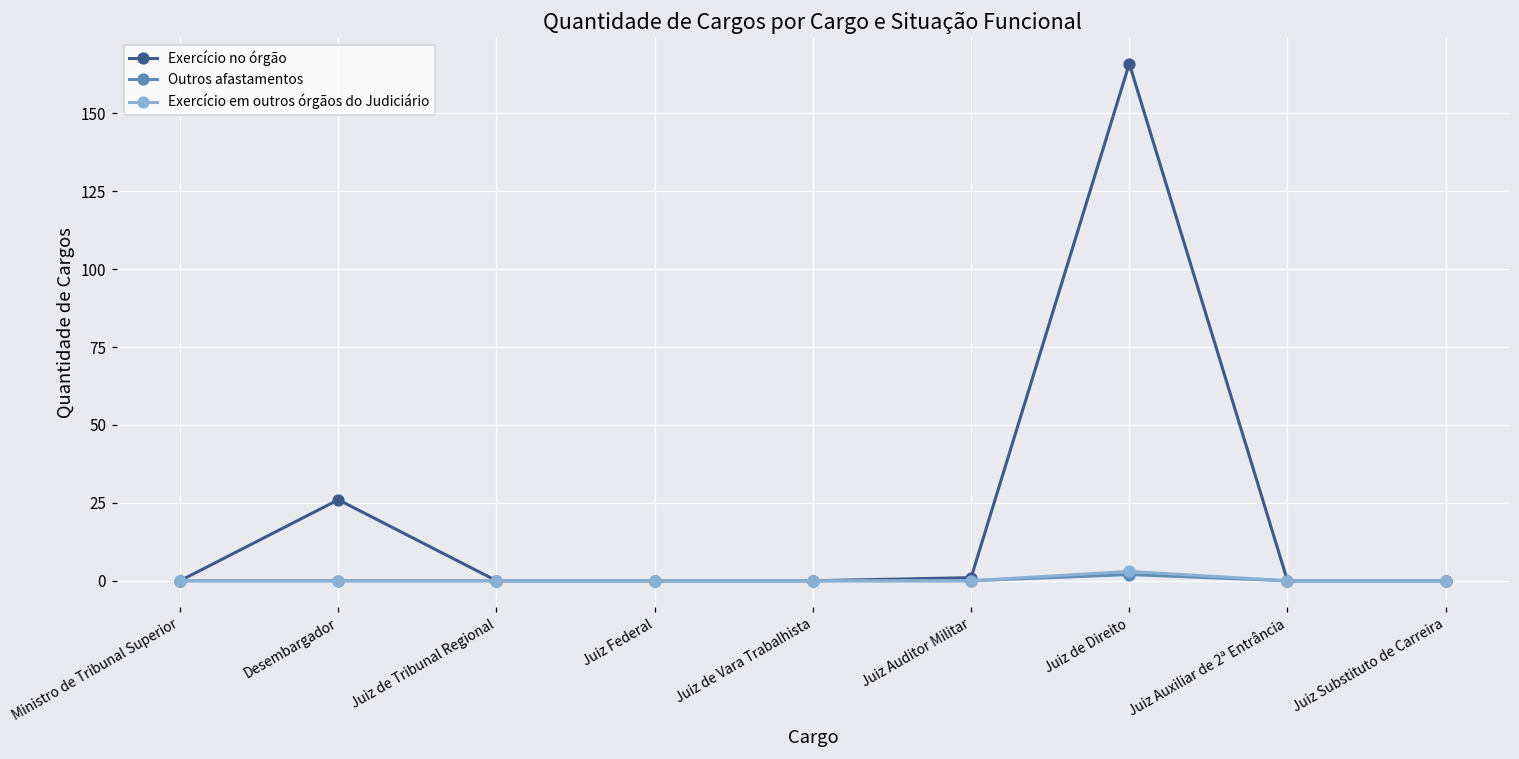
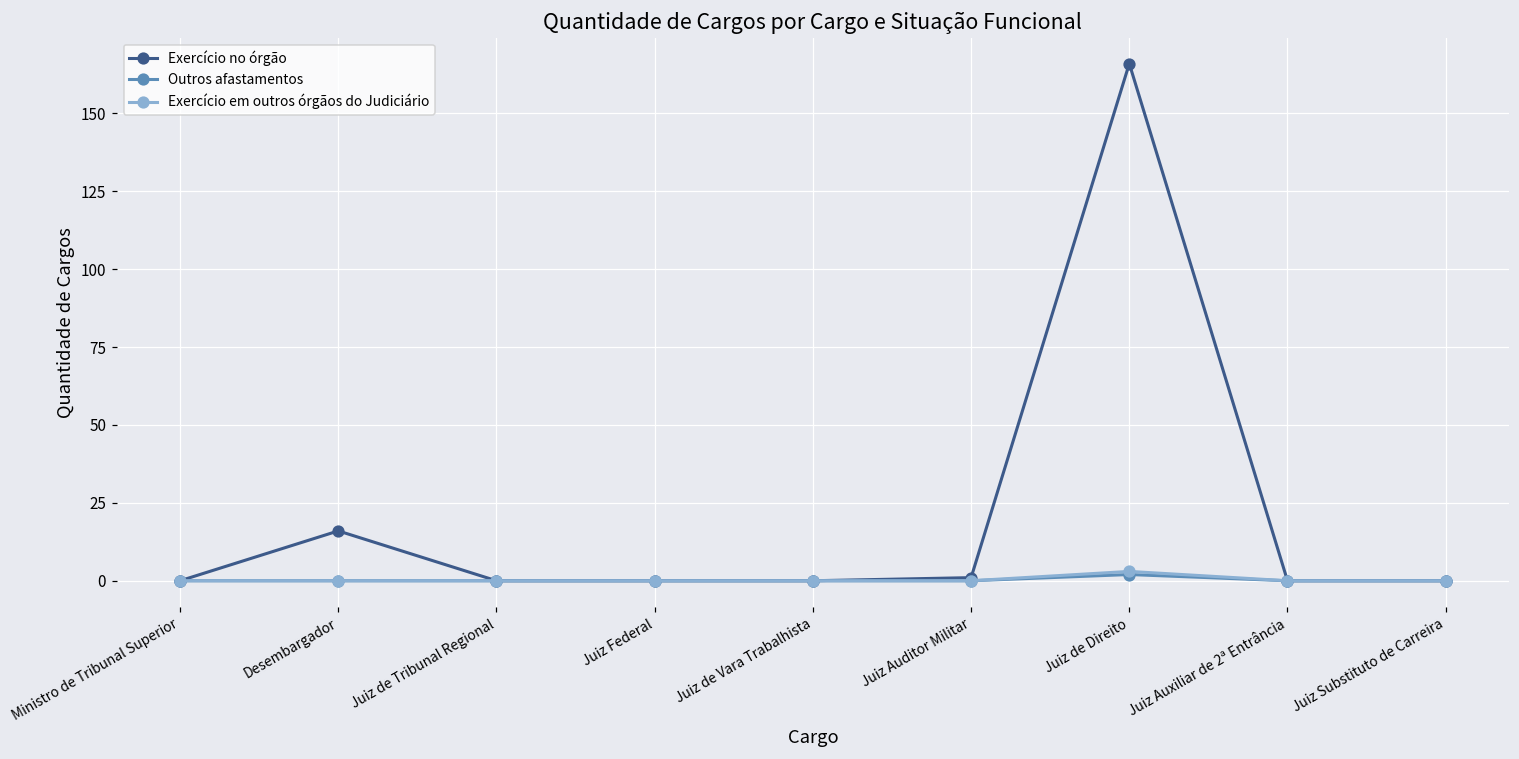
  {
    "Exercício no órgão": {
-     "Desembargador": 26,
+     "Desembargador": 16,
      "Juiz Auditor Militar": 1,
      "Juiz de Direito": 166
    },
    "Outros afastamentos": {
      "Juiz de Direito": 2
    },
    "Exercício em outros órgãos do Judiciário": {
      "Juiz de Direito": 3
    }
  }
